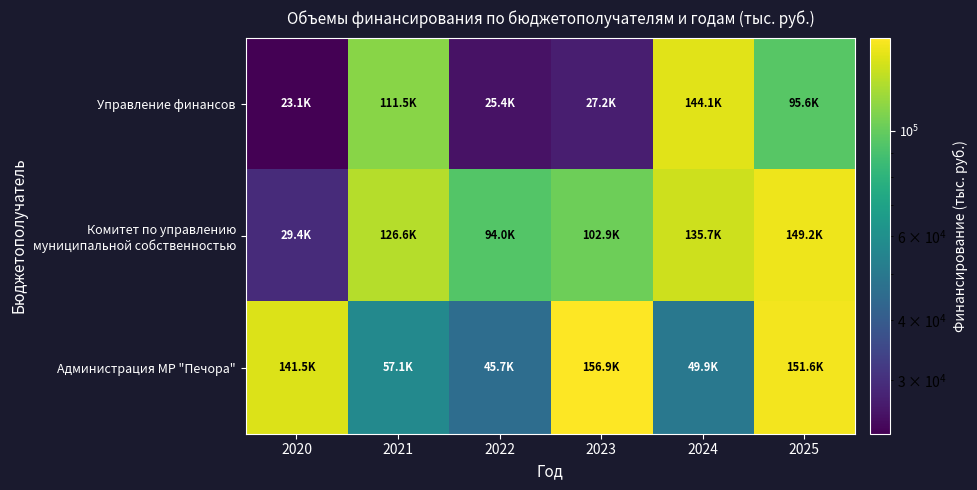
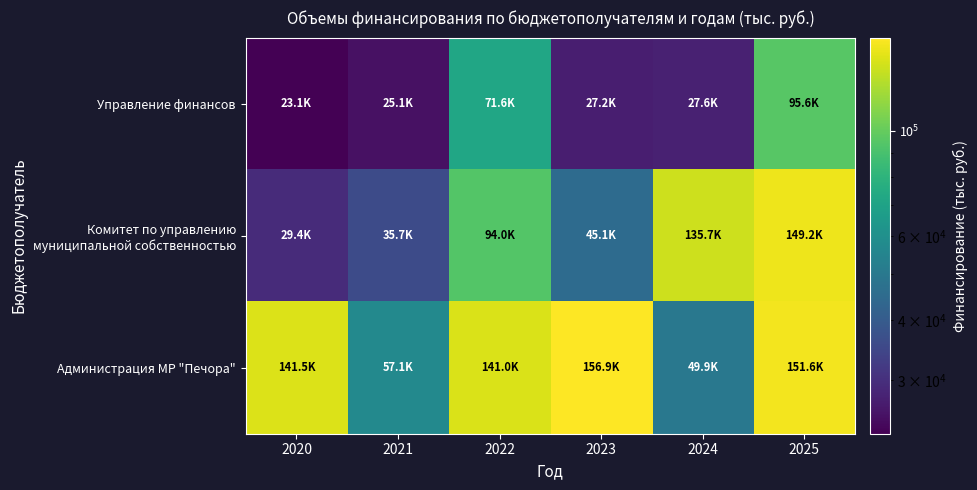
  {
    "Управление финансов": {
      "2020": "23.1K",
-     "2021": "111.5K",
-     "2022": "25.4K",
+     "2021": "25.1K",
+     "2022": "71.6K",
      "2023": "27.2K",
-     "2024": "144.1K",
+     "2024": "27.6K",
      "2025": "95.6K"
    },
    "Комитет по управлению муниципальной собственностью": {
      "2020": "29.4K",
-     "2021": "126.6K",
+     "2021": "35.7K",
      "2022": "94.0K",
-     "2023": "102.9K",
+     "2023": "45.1K",
      "2024": "135.7K",
      "2025": "149.2K"
    },
    "Администрация МР \"Печора\"": {
      "2020": "141.5K",
      "2021": "57.1K",
-     "2022": "45.7K",
+     "2022": "141.0K",
      "2023": "156.9K",
      "2024": "49.9K",
      "2025": "151.6K"
    }
  }
